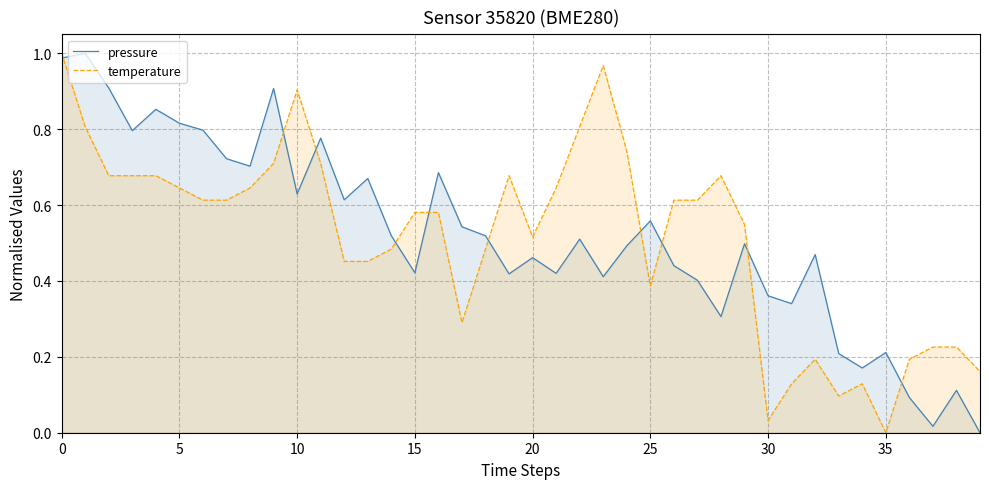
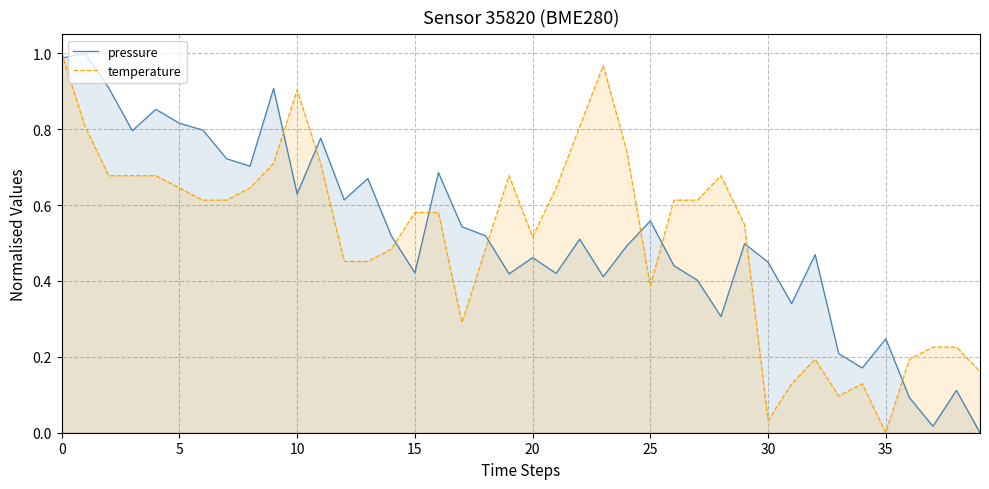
  {
    "pressure": {
      "0": 0.99,
      "5": 0.82,
      "10": 0.63,
      "15": 0.42,
      "20": 0.46,
      "25": 0.56,
-     "30": 0.36,
-     "35": 0.21
+     "30": 0.45,
+     "35": 0.25
    },
    "temperature": {
      "0": 1.00,
      "5": 0.65,
      "10": 0.90,
      "15": 0.58,
      "20": 0.52,
      "25": 0.39,
      "30": 0.03,
      "35": 0.00
    }
  }
